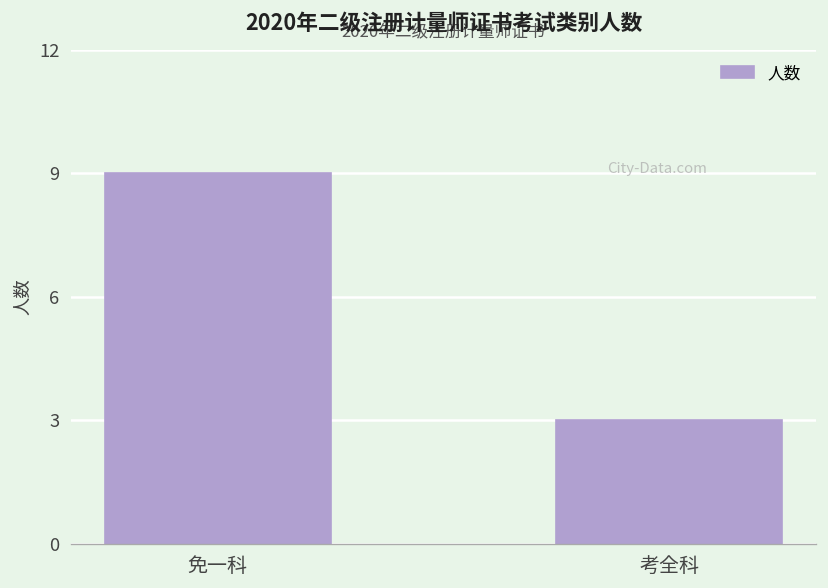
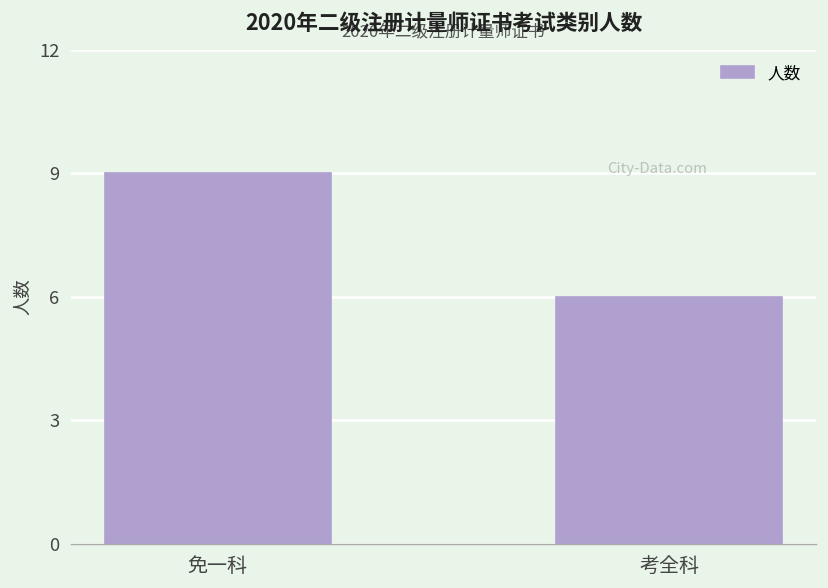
  {
    "免一科": 9,
-   "考全科": 3
+   "考全科": 6
  }
